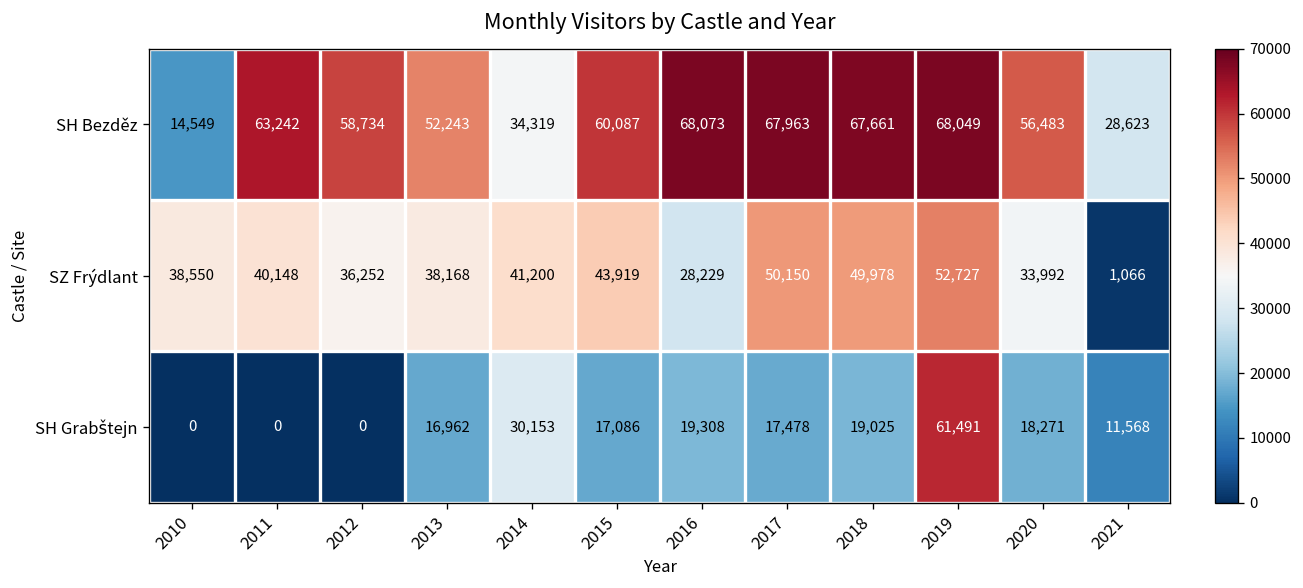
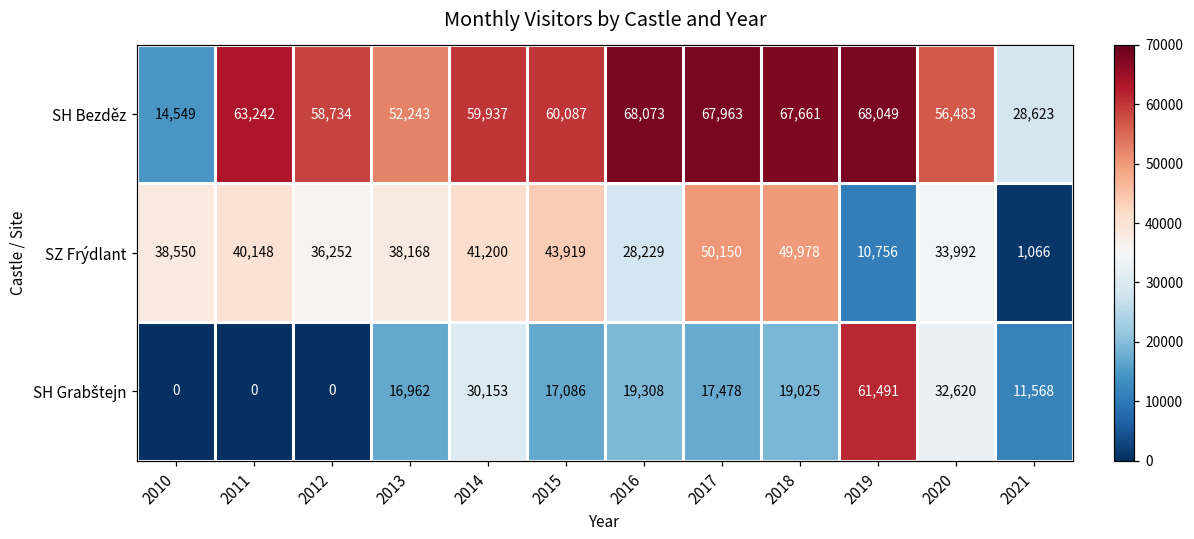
  {
    "SH Bezděz": {
      "2010": "14,549",
      "2011": "63,242",
      "2012": "58,734",
      "2013": "52,243",
-     "2014": "34,319",
+     "2014": "59,937",
      "2015": "60,087",
      "2016": "68,073",
      "2017": "67,963",
      "2018": "67,661",
      "2019": "68,049",
      "2020": "56,483",
      "2021": "28,623"
    },
    "SZ Frýdlant": {
      "2010": "38,550",
      "2011": "40,148",
      "2012": "36,252",
      "2013": "38,168",
      "2014": "41,200",
      "2015": "43,919",
      "2016": "28,229",
      "2017": "50,150",
      "2018": "49,978",
-     "2019": "52,727",
+     "2019": "10,756",
      "2020": "33,992",
      "2021": "1,066"
    },
    "SH Grabštejn": {
      "2010": "0",
      "2011": "0",
      "2012": "0",
      "2013": "16,962",
      "2014": "30,153",
      "2015": "17,086",
      "2016": "19,308",
      "2017": "17,478",
      "2018": "19,025",
      "2019": "61,491",
-     "2020": "18,271",
+     "2020": "32,620",
      "2021": "11,568"
    }
  }
